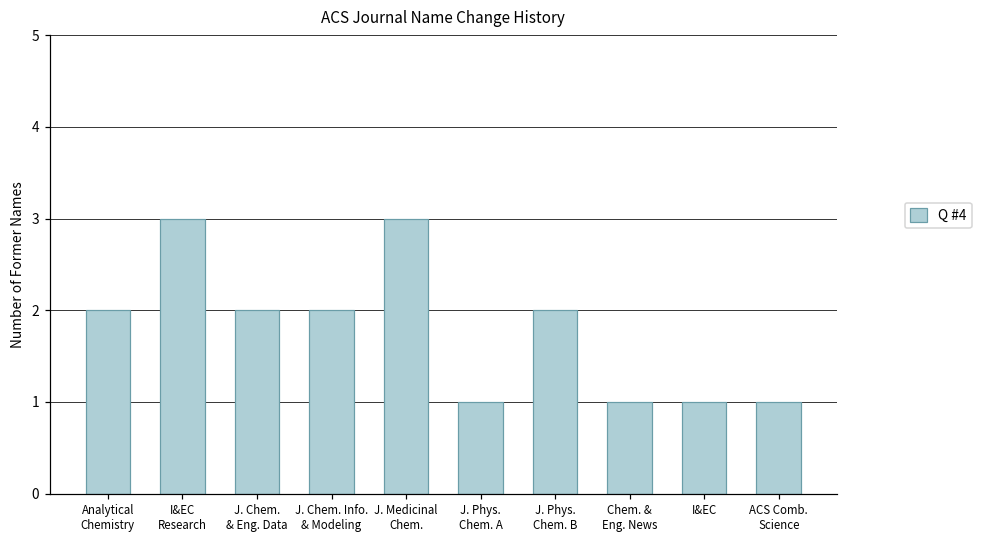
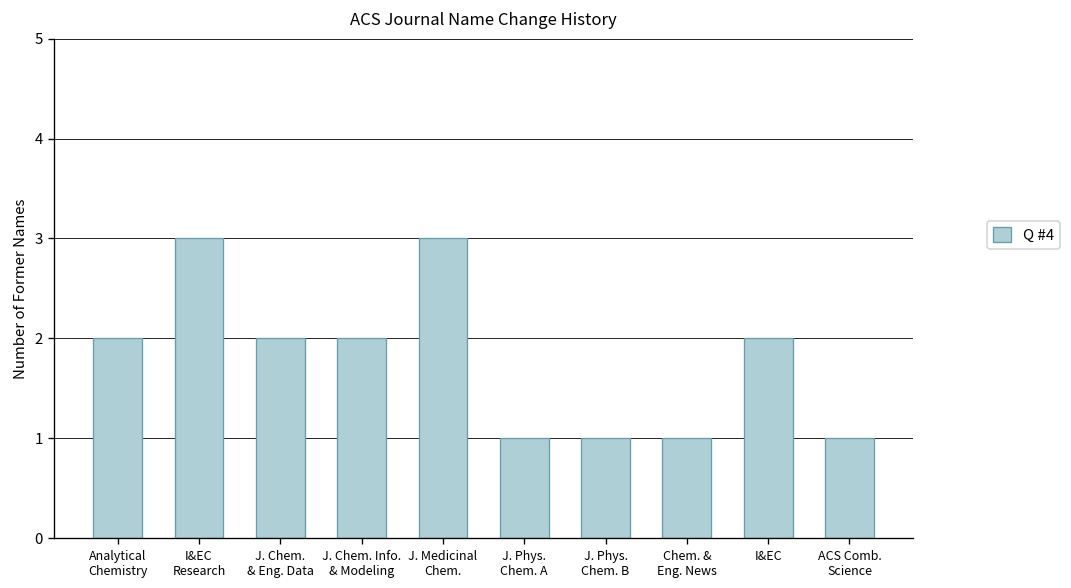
  {
    "Analytical Chemistry": 2,
    "I&EC Research": 3,
    "J. Chem. & Eng. Data": 2,
    "J. Chem. Info. & Modeling": 2,
    "J. Medicinal Chem.": 3,
    "J. Phys. Chem. A": 1,
-   "J. Phys. Chem. B": 2,
+   "J. Phys. Chem. B": 1,
    "Chem. & Eng. News": 1,
-   "I&EC": 1,
+   "I&EC": 2,
    "ACS Comb. Science": 1
  }
